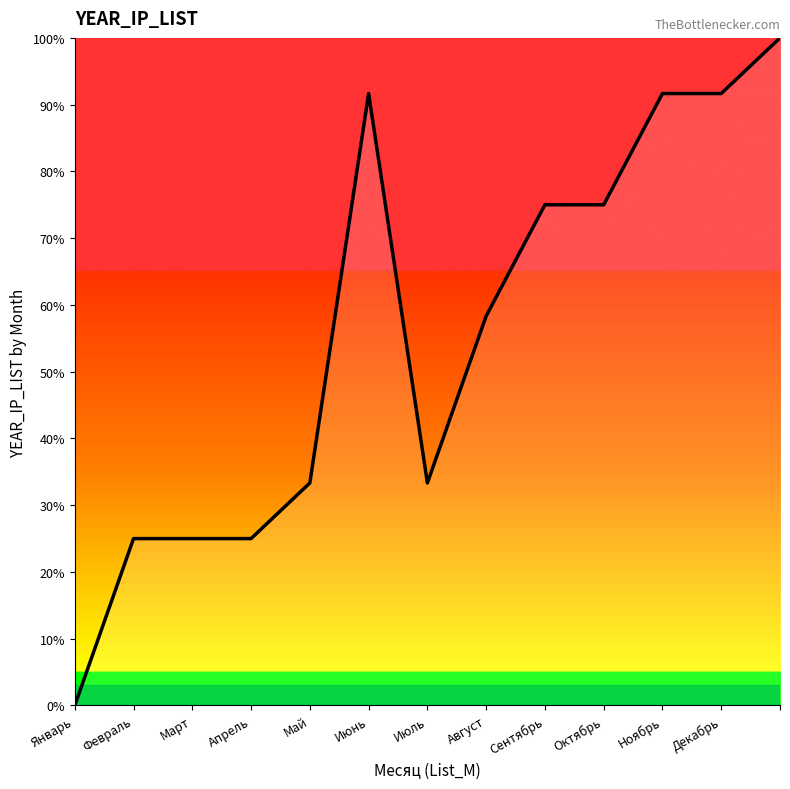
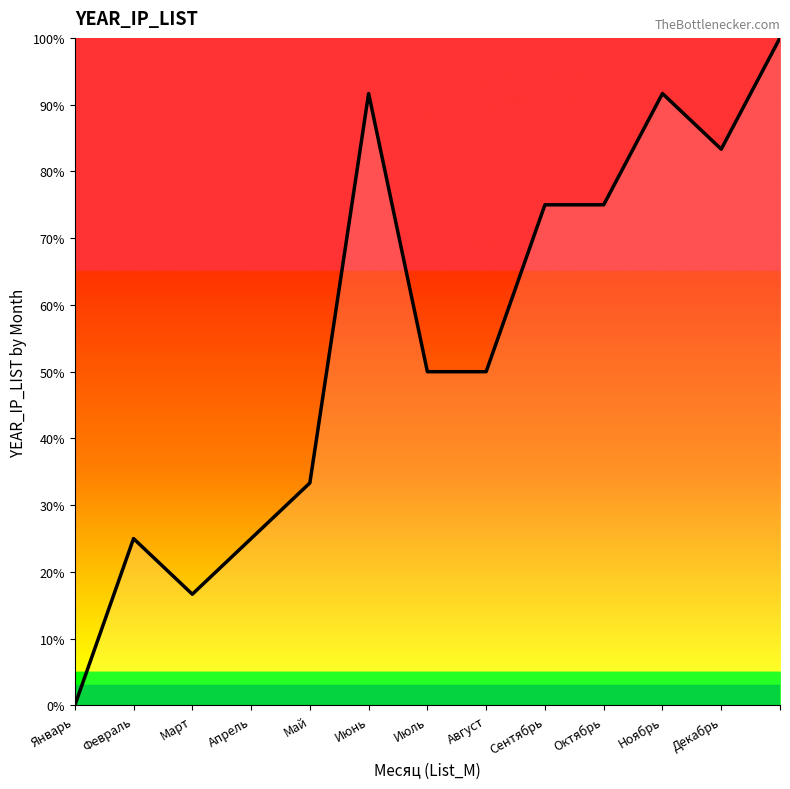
  {
    "Февраль": "25%",
-   "Март": "25%",
+   "Март": "17%",
    "Апрель": "25%",
    "Май": "33%",
    "Июнь": "92%",
-   "Июль": "33%",
-   "Август": "58%",
+   "Июль": "50%",
+   "Август": "50%",
    "Сентябрь": "75%",
    "Октябрь": "75%",
    "Ноябрь": "92%",
-   "Декабрь": "92%"
+   "Декабрь": "83%"
  }
